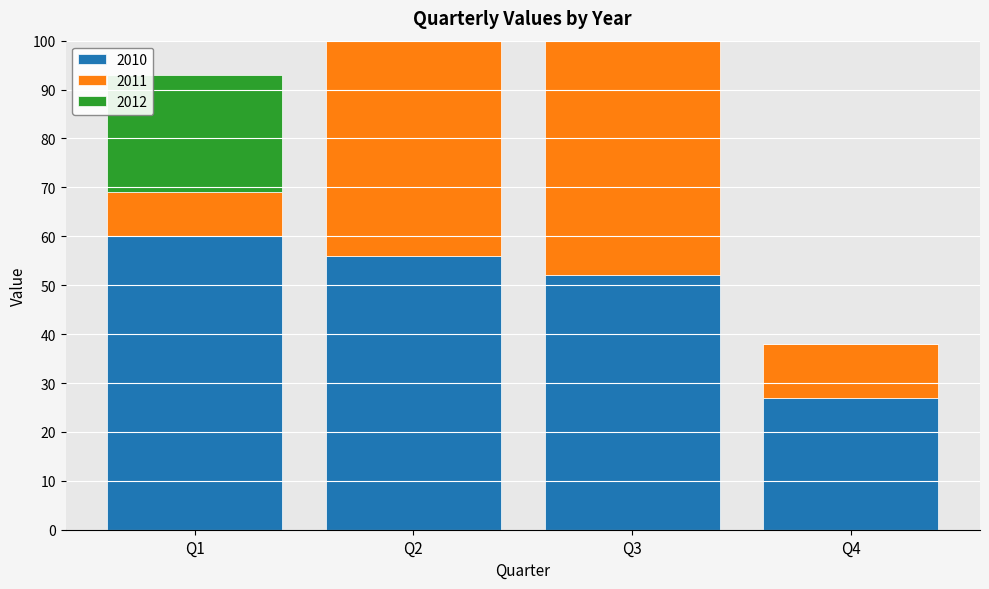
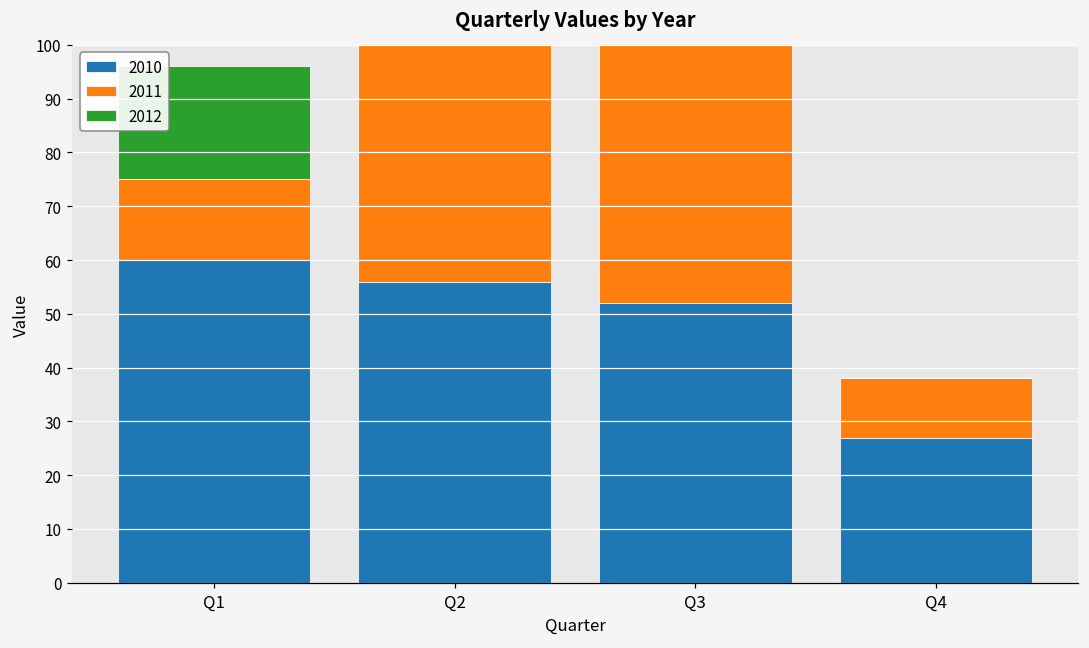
  {
    "2010": {
      "Q1": 60,
      "Q2": 56,
      "Q3": 52,
      "Q4": 27
    },
    "2011": {
-     "Q1": 9,
+     "Q1": 15,
      "Q4": 11
    },
    "2012": {
-     "Q1": 24,
+     "Q1": 21,
      "Q4": 0
    }
  }
